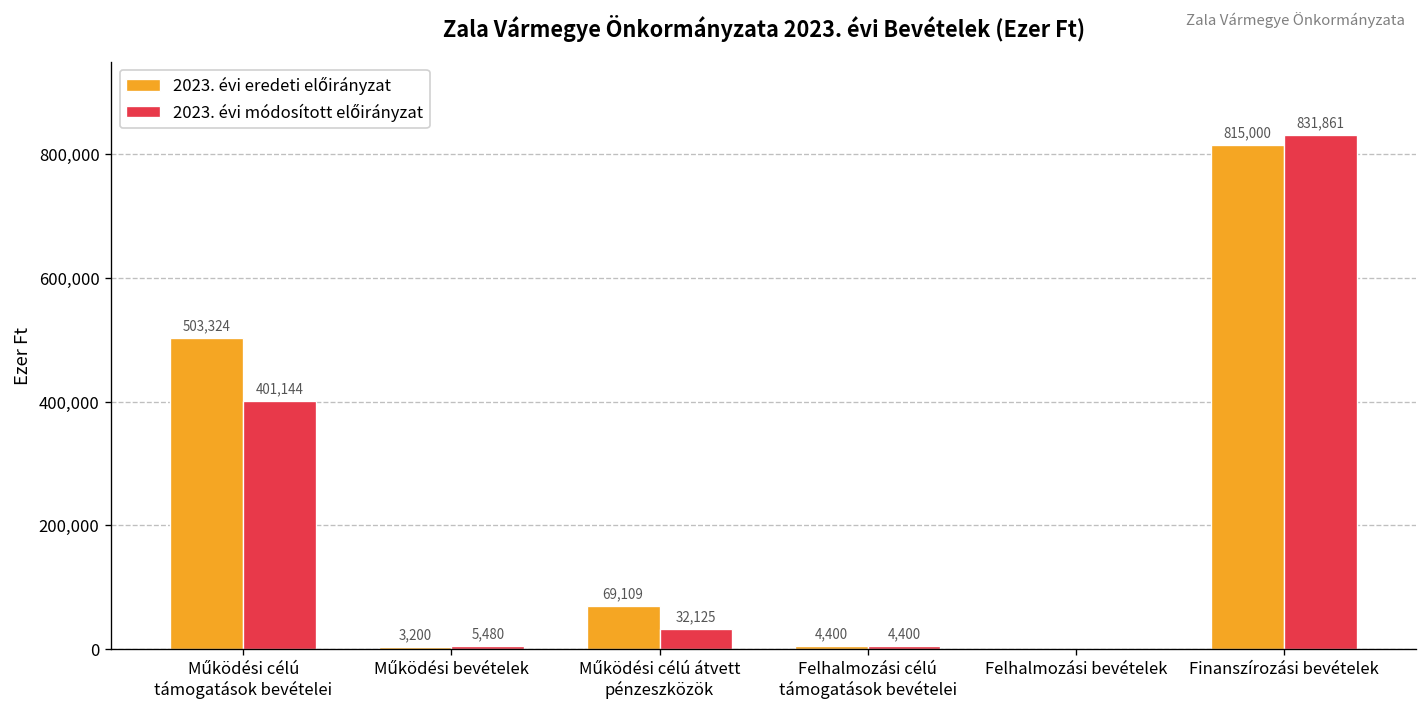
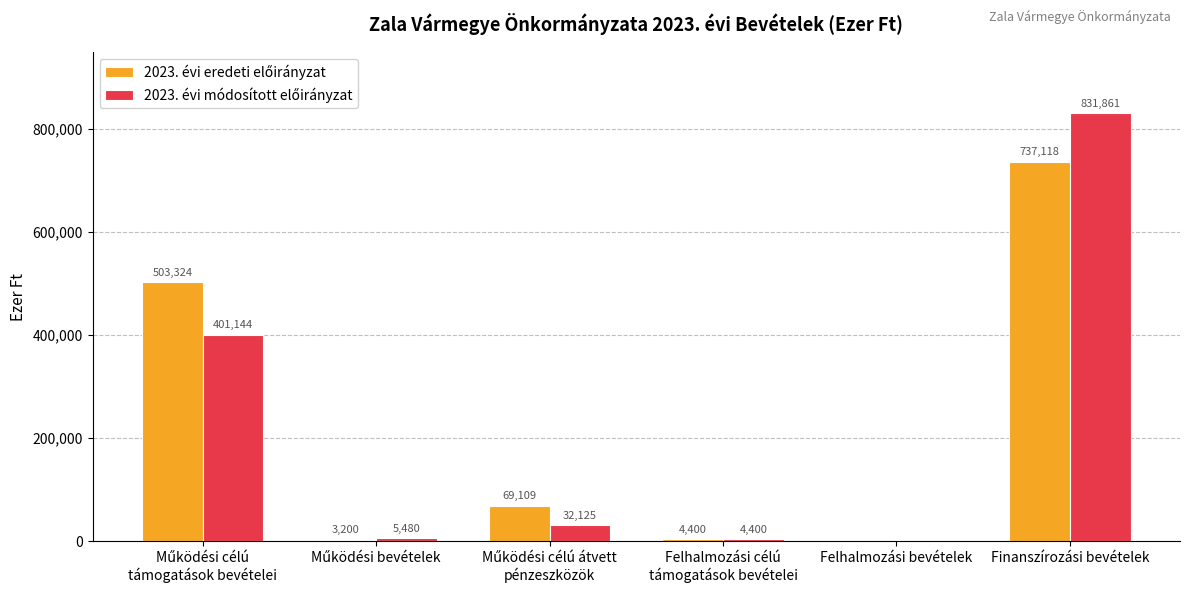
  {
    "2023. évi eredeti előirányzat": {
      "Működési célú támogatások bevételei": "503,324",
      "Működési bevételek": "3,200",
      "Működési célú átvett pénzeszközök": "69,109",
      "Felhalmozási célú támogatások bevételei": "4,400",
-     "Finanszírozási bevételek": "815,000"
+     "Finanszírozási bevételek": "737,118"
    },
    "2023. évi módosított előirányzat": {
      "Működési célú támogatások bevételei": "401,144",
      "Működési bevételek": "5,480",
      "Működési célú átvett pénzeszközök": "32,125",
      "Felhalmozási célú támogatások bevételei": "4,400",
      "Finanszírozási bevételek": "831,861"
    }
  }
